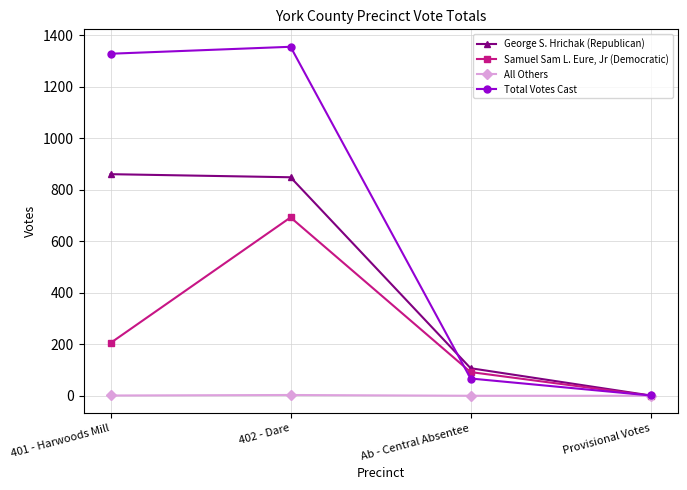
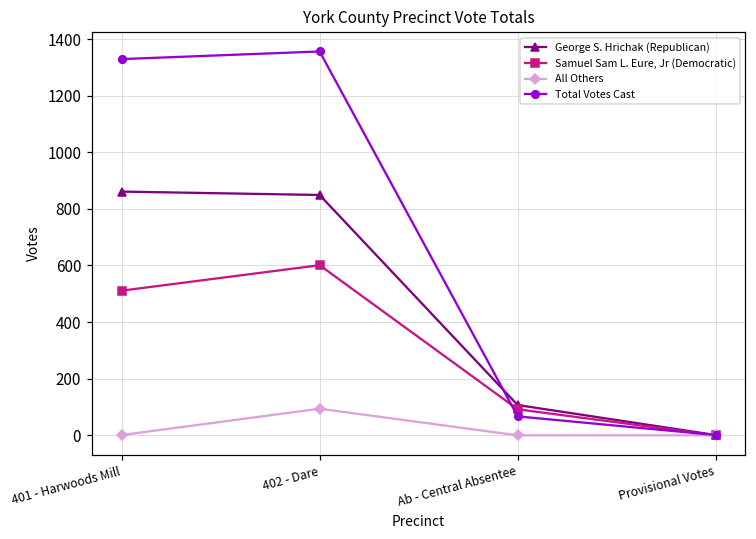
  {
    "George S. Hrichak (Republican)": {
      "401 - Harwoods Mill": 860,
      "402 - Dare": 850,
      "Ab - Central Absentee": 110
    },
    "Samuel Sam L. Eure, Jr (Democratic)": {
-     "401 - Harwoods Mill": 210,
-     "402 - Dare": 690,
+     "401 - Harwoods Mill": 510,
+     "402 - Dare": 600,
      "Ab - Central Absentee": 90
    },
    "All Others": {
      "401 - Harwoods Mill": 0,
-     "402 - Dare": 0,
+     "402 - Dare": 90,
      "Ab - Central Absentee": 0
    },
    "Total Votes Cast": {
      "401 - Harwoods Mill": 1330,
      "402 - Dare": 1360,
      "Ab - Central Absentee": 70
    }
  }
